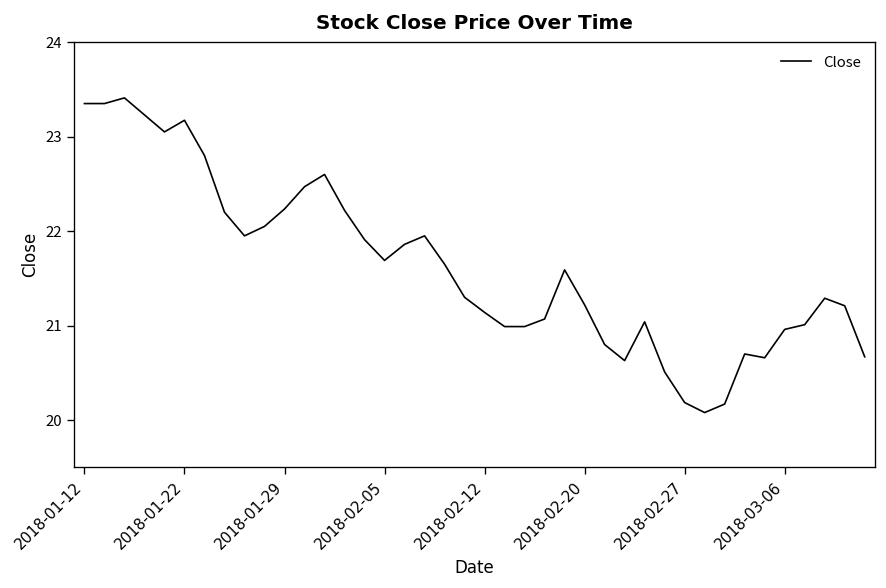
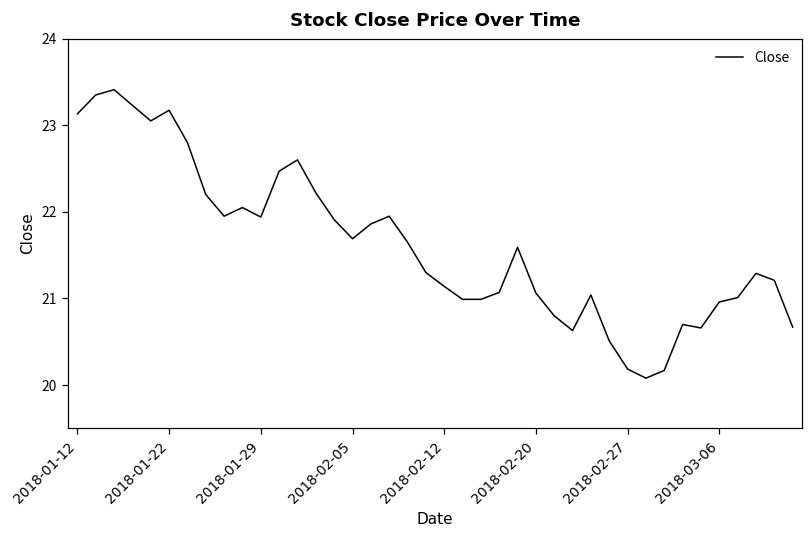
  {
-   "2018-01-12": 23.4,
+   "2018-01-12": 23.1,
    "2018-01-22": 23.2,
-   "2018-01-29": 22.2,
+   "2018-01-29": 21.9,
    "2018-02-05": 21.7,
    "2018-02-12": 21.1,
-   "2018-02-20": 21.2,
+   "2018-02-20": 21.1,
    "2018-02-27": 20.2,
    "2018-03-06": 21.0
  }
